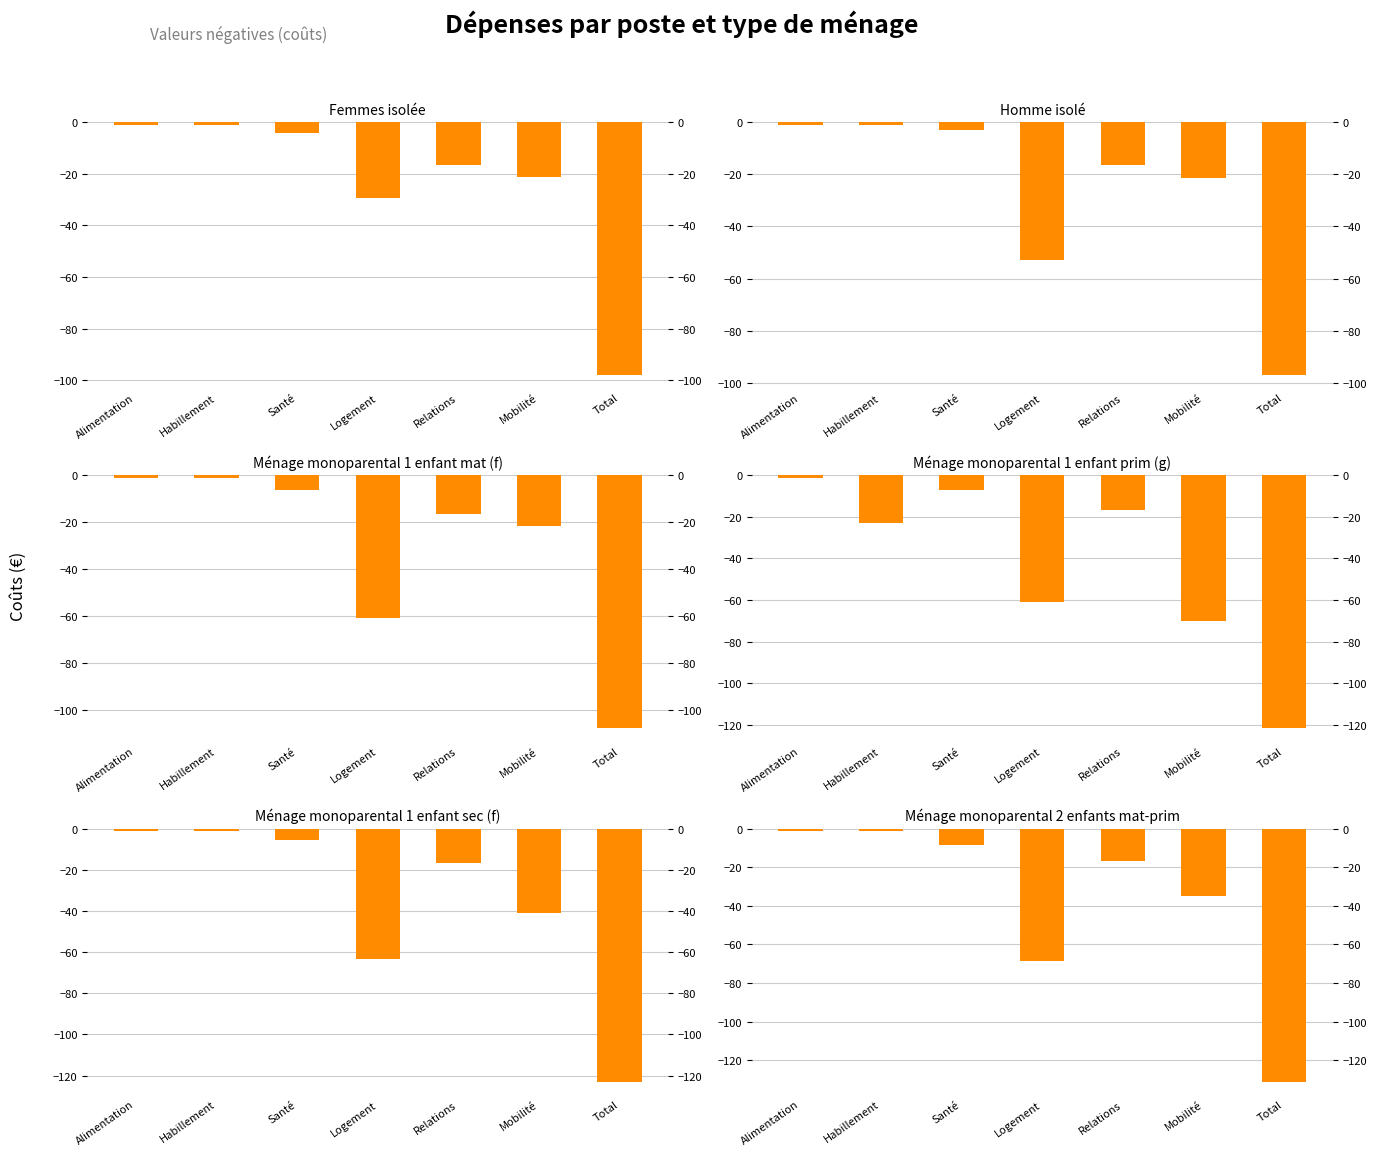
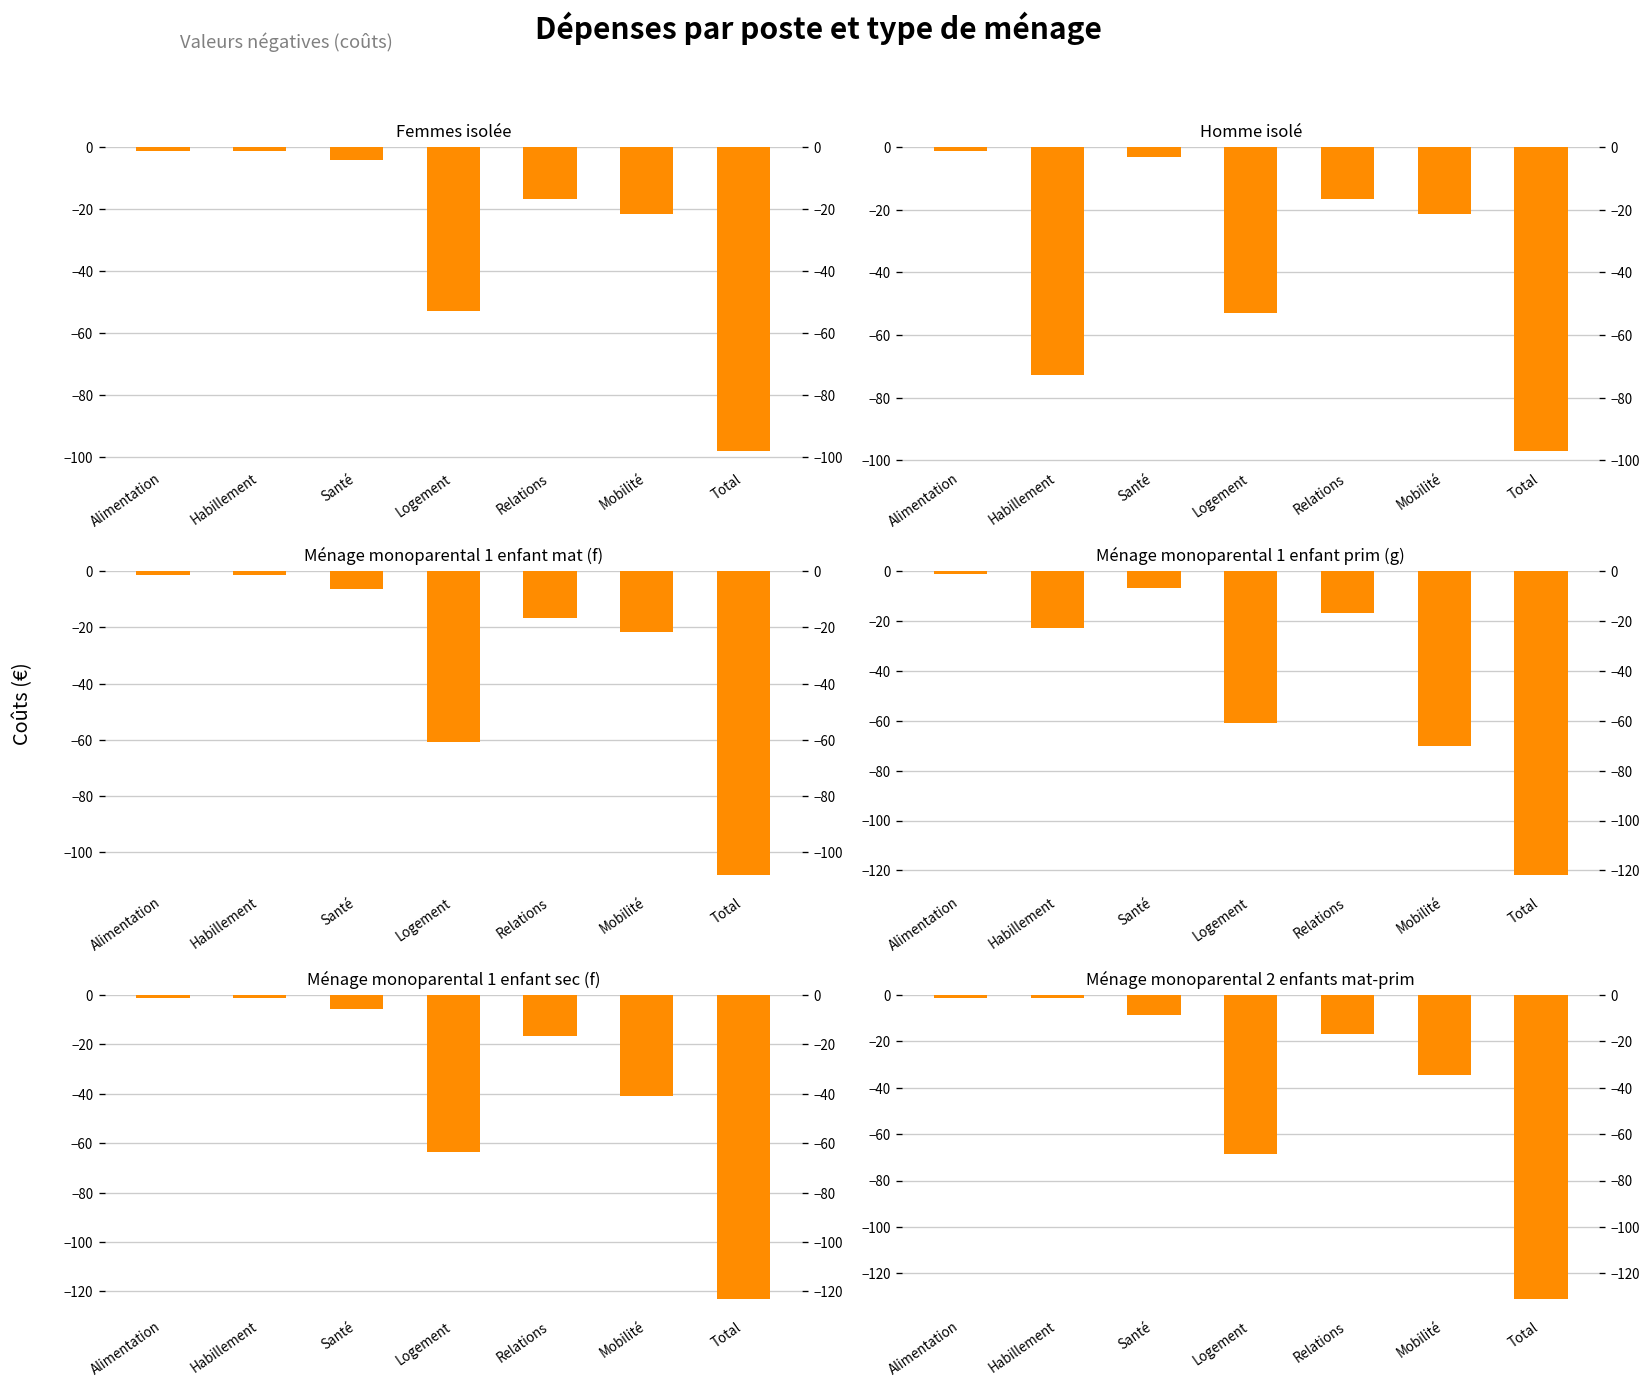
  {
    "Femmes isolée": {
      "Alimentation": -1,
      "Habillement": -1,
      "Santé": -4,
-     "Logement": -29,
+     "Logement": -53,
      "Relations": -17,
      "Mobilité": -22,
      "Total": -98
    },
    "Homme isolé": {
      "Alimentation": -1,
-     "Habillement": -1,
+     "Habillement": -73,
      "Santé": -3,
      "Logement": -53,
      "Relations": -17,
      "Mobilité": -22,
      "Total": -97
    },
    "Ménage monoparental 1 enfant mat (f)": {
      "Alimentation": -1,
      "Habillement": -1,
      "Santé": -6,
      "Logement": -61,
      "Relations": -17,
      "Mobilité": -22,
      "Total": -108
    },
    "Ménage monoparental 1 enfant prim (g)": {
      "Alimentation": -1,
      "Habillement": -23,
      "Santé": -7,
      "Logement": -61,
      "Relations": -17,
      "Mobilité": -70,
      "Total": -122
    },
    "Ménage monoparental 1 enfant sec (f)": {
      "Alimentation": -1,
      "Habillement": -1,
      "Santé": -6,
      "Logement": -63,
      "Relations": -17,
      "Mobilité": -41,
      "Total": -123
    },
    "Ménage monoparental 2 enfants mat-prim": {
      "Santé": -9,
      "Logement": -68,
      "Relations": -17,
      "Mobilité": -35,
      "Total": -131
    }
  }
